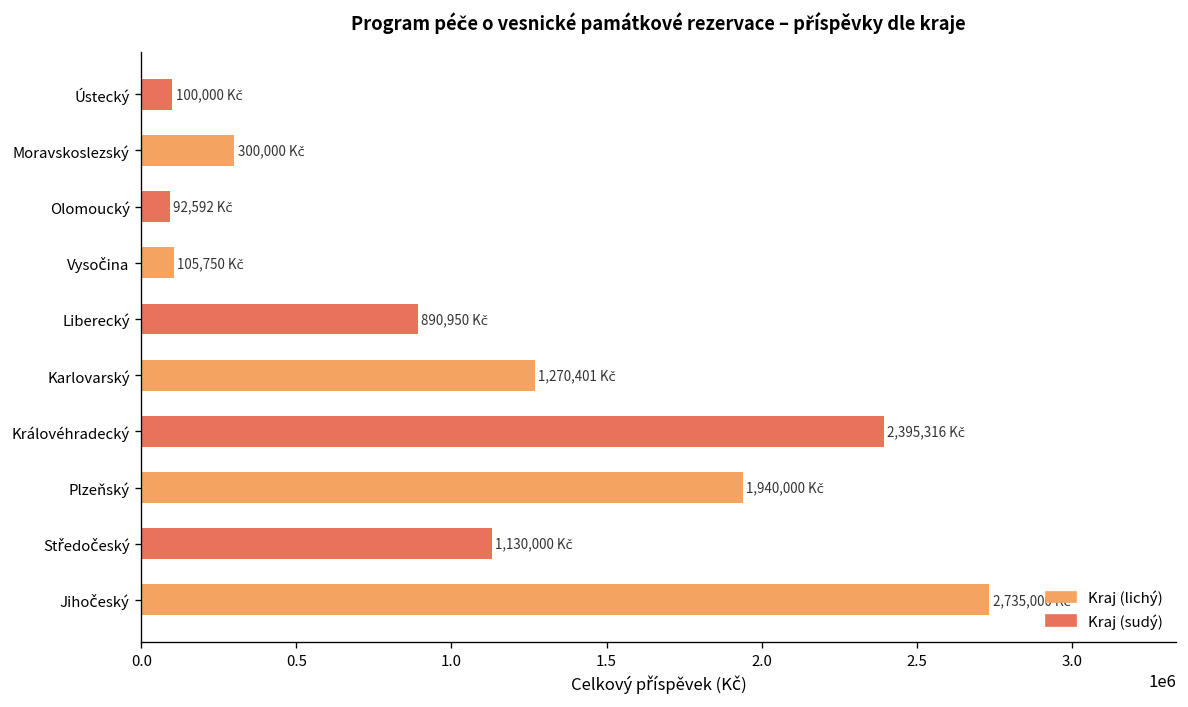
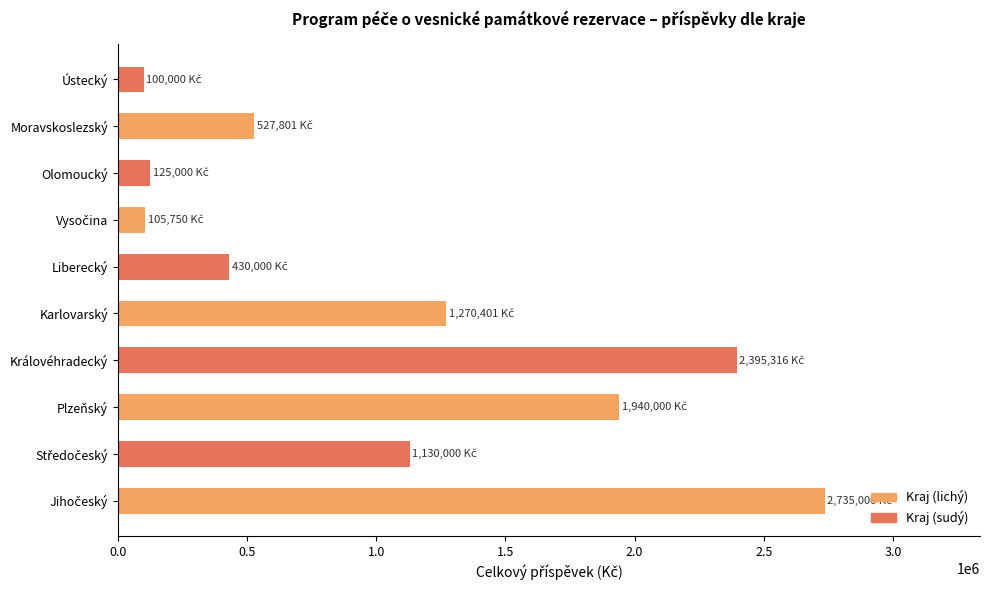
  {
    "Ústecký": "100,000",
-   "Moravskoslezský": "300,000",
-   "Olomoucký": "92,592",
+   "Moravskoslezský": "527,801",
+   "Olomoucký": "125,000",
    "Vysočina": "105,750",
-   "Liberecký": "890,950",
+   "Liberecký": "430,000",
    "Karlovarský": "1,270,401",
    "Královéhradecký": "2,395,316",
    "Plzeňský": "1,940,000",
    "Středočeský": "1,130,000",
    "Jihočeský": "2,735,000"
  }
